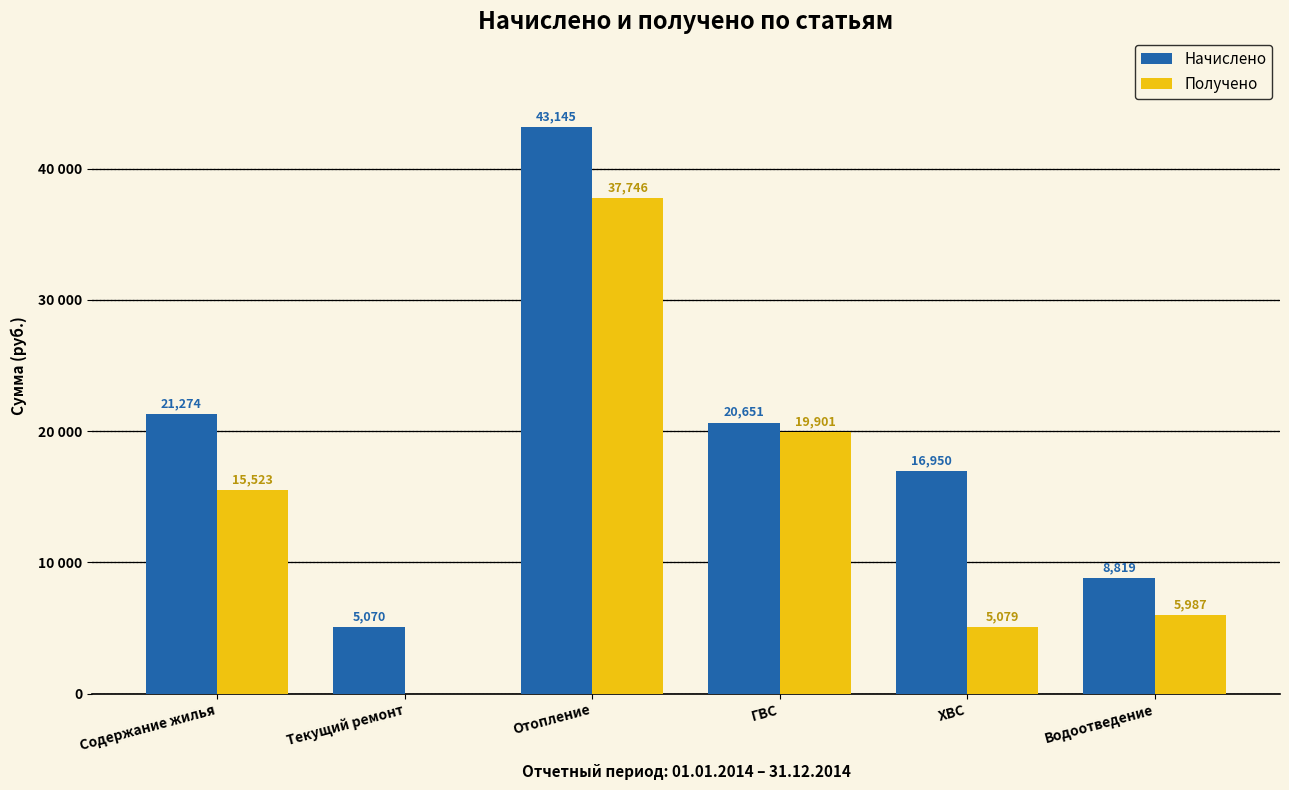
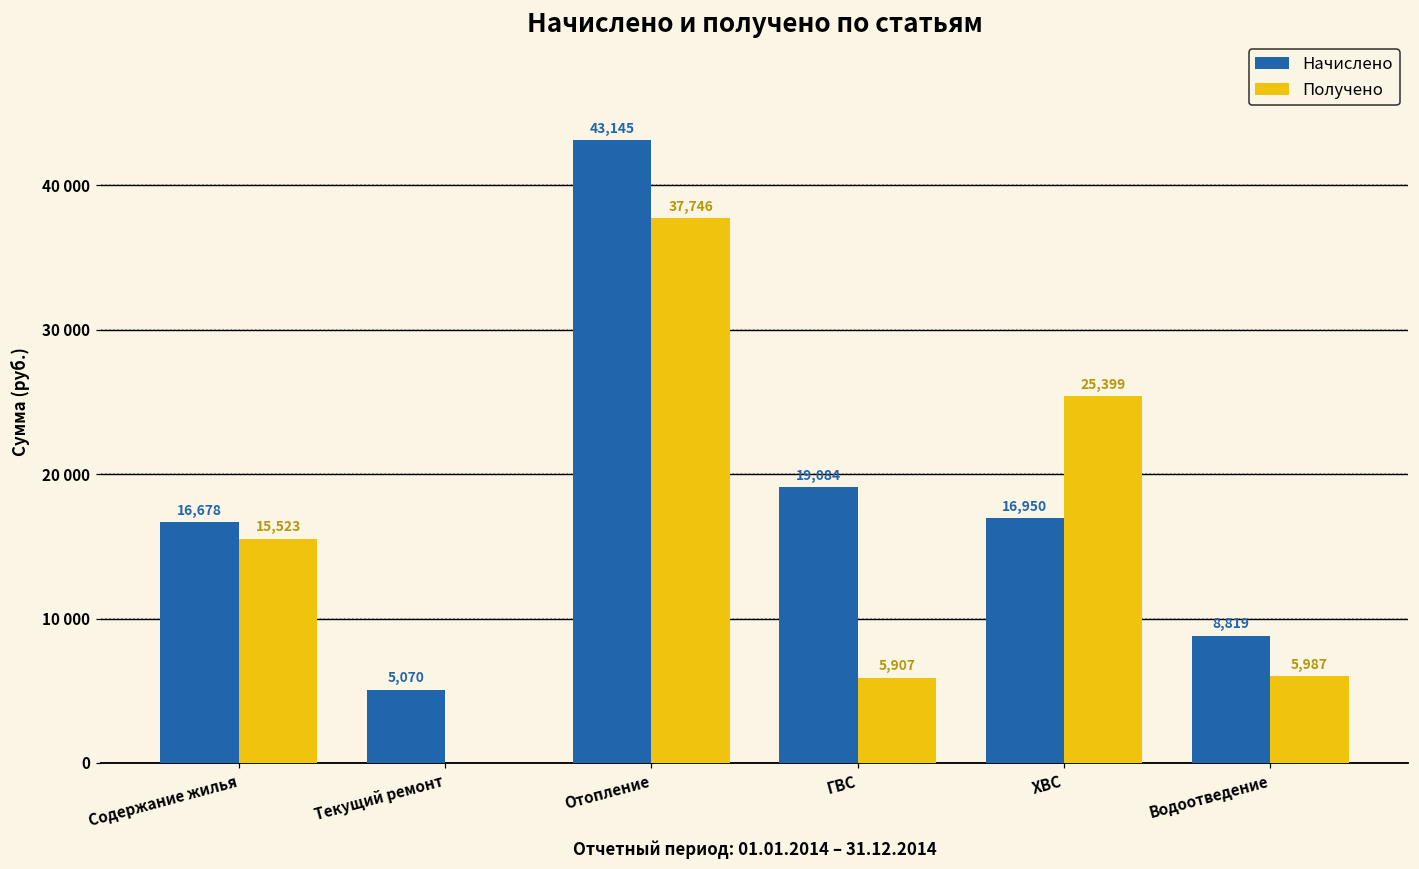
  {
    "Начислено": {
-     "Содержание жилья": "21,274",
+     "Содержание жилья": "16,678",
      "Текущий ремонт": "5,070",
      "Отопление": "43,145",
-     "ГВС": "20,651",
+     "ГВС": "19,084",
      "ХВС": "16,950",
      "Водоотведение": "8,819"
    },
    "Получено": {
      "Содержание жилья": "15,523",
      "Отопление": "37,746",
-     "ГВС": "19,901",
-     "ХВС": "5,079",
+     "ГВС": "5,907",
+     "ХВС": "25,399",
      "Водоотведение": "5,987"
    }
  }
